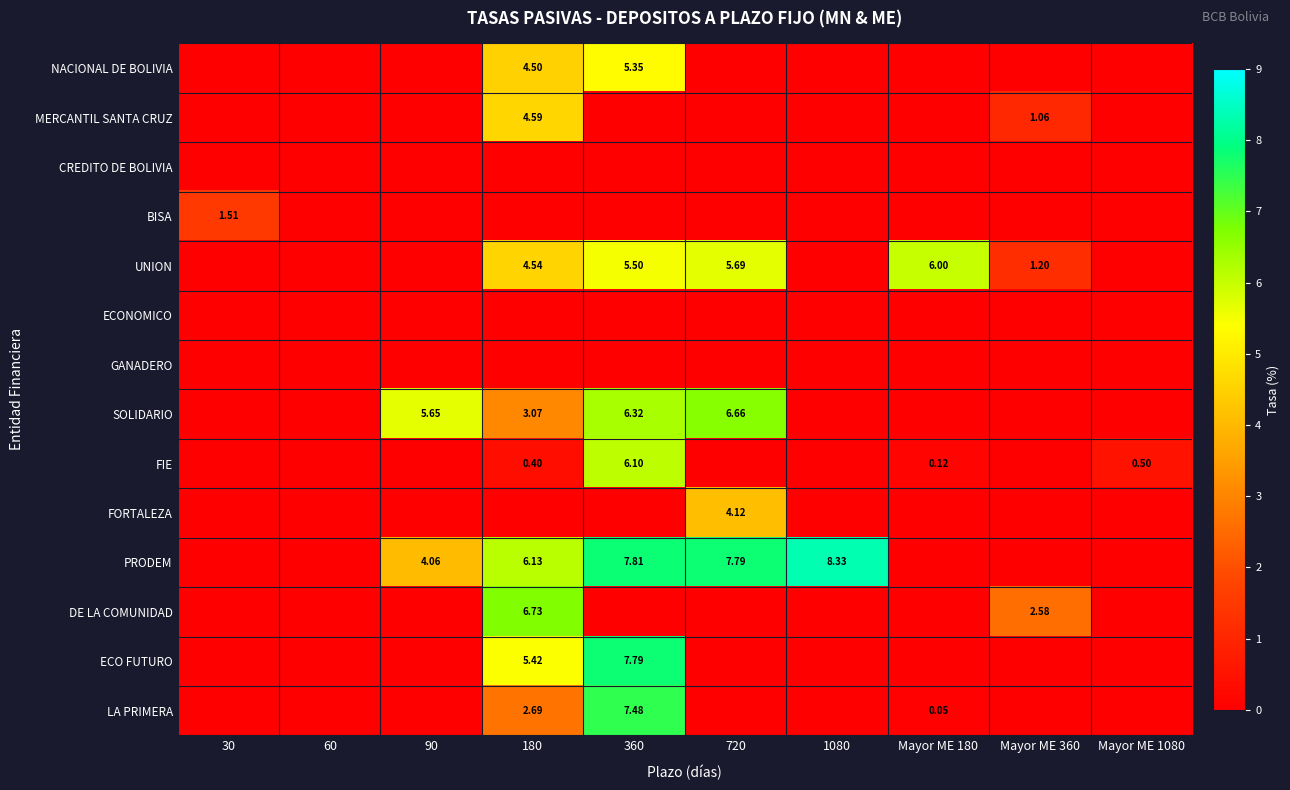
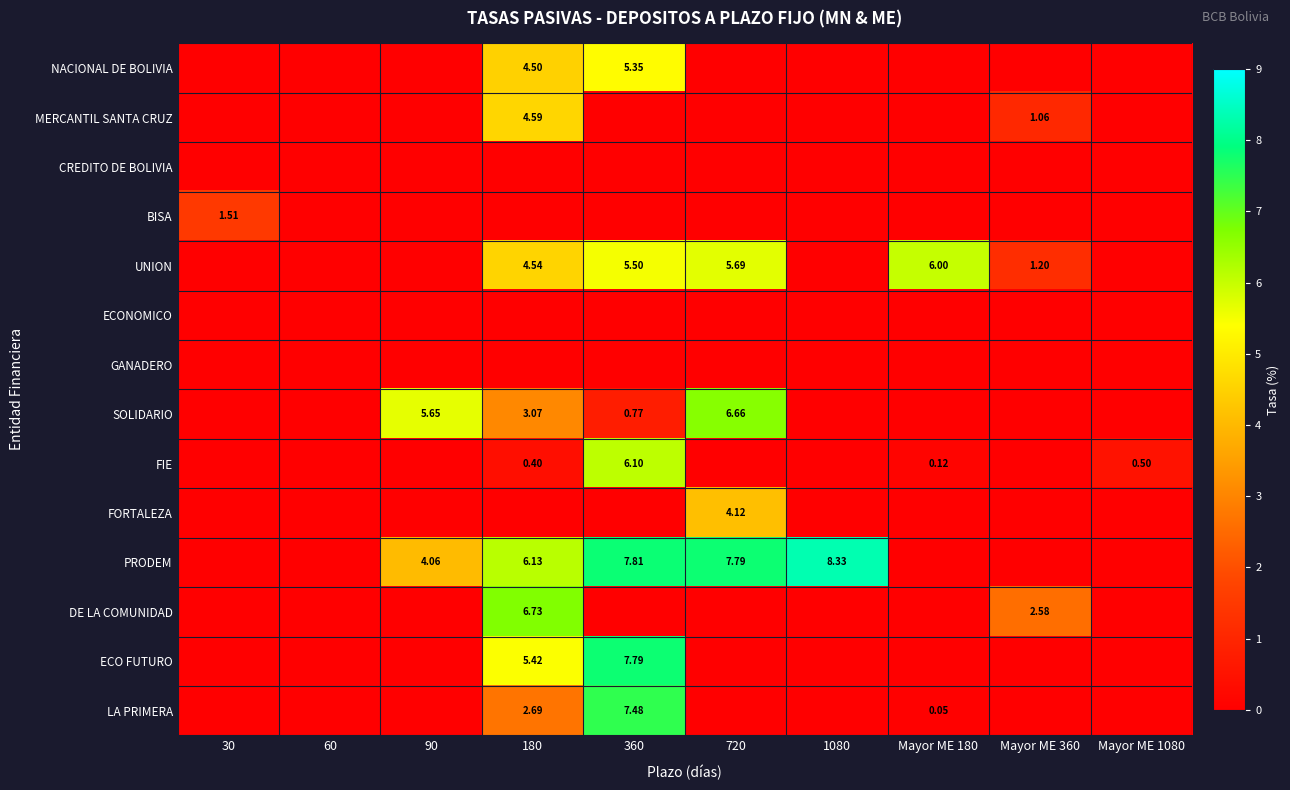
  {
    "NACIONAL DE BOLIVIA": {
      "180": 4.50,
      "360": 5.35
    },
    "MERCANTIL SANTA CRUZ": {
      "180": 4.59,
      "Mayor ME 360": 1.06
    },
    "BISA": {
      "30": 1.51
    },
    "UNION": {
      "180": 4.54,
      "360": 5.50,
      "720": 5.69,
      "Mayor ME 180": 6.00,
      "Mayor ME 360": 1.20
    },
    "SOLIDARIO": {
      "90": 5.65,
      "180": 3.07,
-     "360": 6.32,
+     "360": 0.77,
      "720": 6.66
    },
    "FIE": {
      "180": 0.40,
      "360": 6.10,
      "Mayor ME 180": 0.12,
      "Mayor ME 1080": 0.50
    },
    "FORTALEZA": {
      "720": 4.12
    },
    "PRODEM": {
      "90": 4.06,
      "180": 6.13,
      "360": 7.81,
      "720": 7.79,
      "1080": 8.33
    },
    "DE LA COMUNIDAD": {
      "180": 6.73,
      "Mayor ME 360": 2.58
    },
    "ECO FUTURO": {
      "180": 5.42,
      "360": 7.79
    },
    "LA PRIMERA": {
      "180": 2.69,
      "360": 7.48,
      "Mayor ME 180": 0.05
    }
  }
